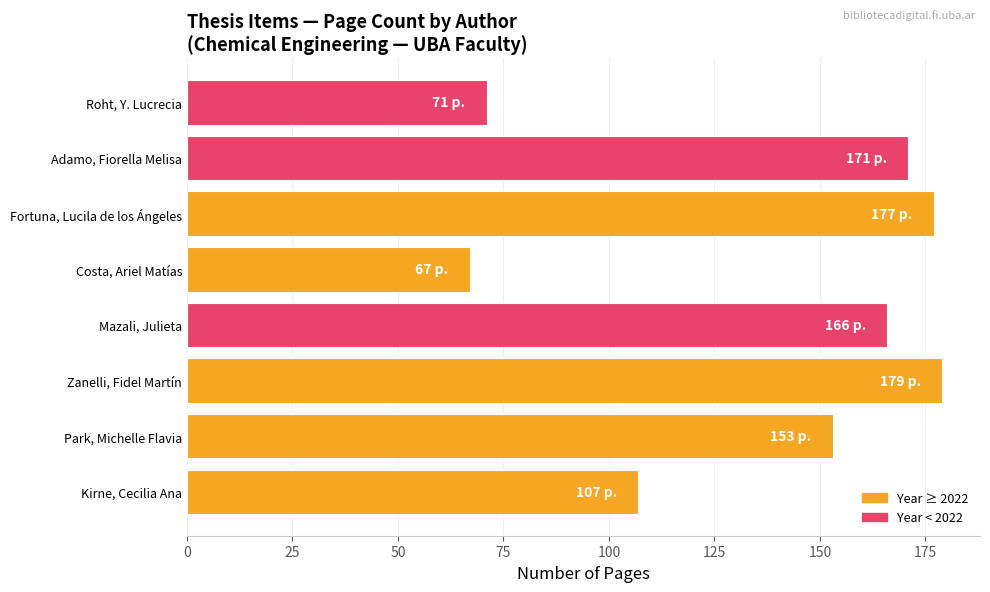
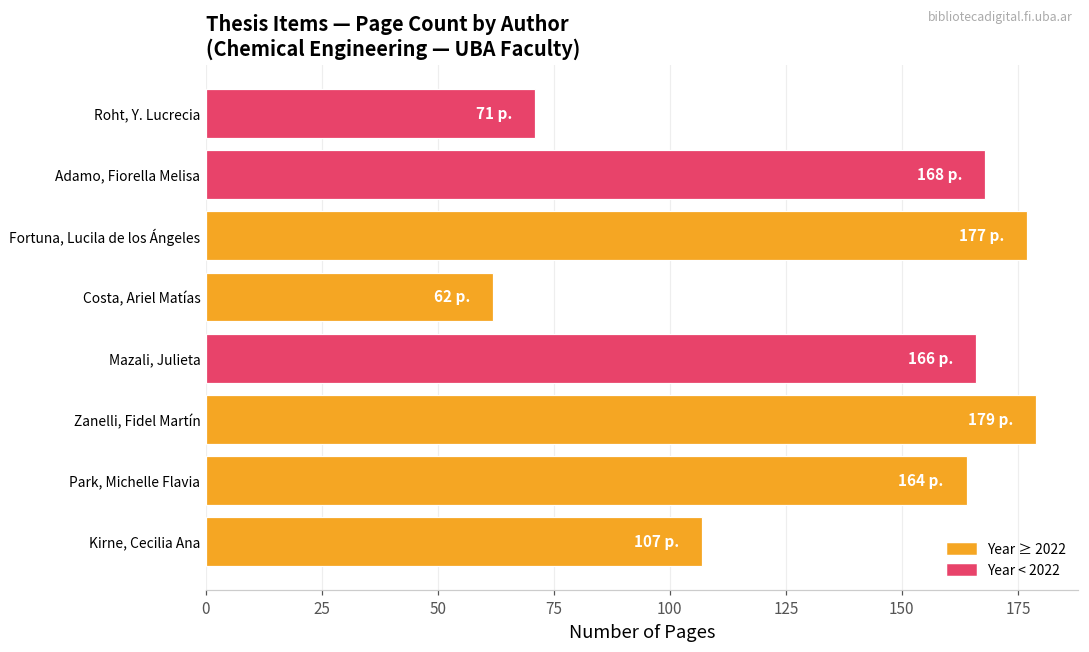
  {
    "Roht, Y. Lucrecia": 71,
-   "Adamo, Fiorella Melisa": 171,
+   "Adamo, Fiorella Melisa": 168,
    "Fortuna, Lucila de los Ángeles": 177,
-   "Costa, Ariel Matías": 67,
+   "Costa, Ariel Matías": 62,
    "Mazali, Julieta": 166,
    "Zanelli, Fidel Martín": 179,
-   "Park, Michelle Flavia": 153,
+   "Park, Michelle Flavia": 164,
    "Kirne, Cecilia Ana": 107
  }
